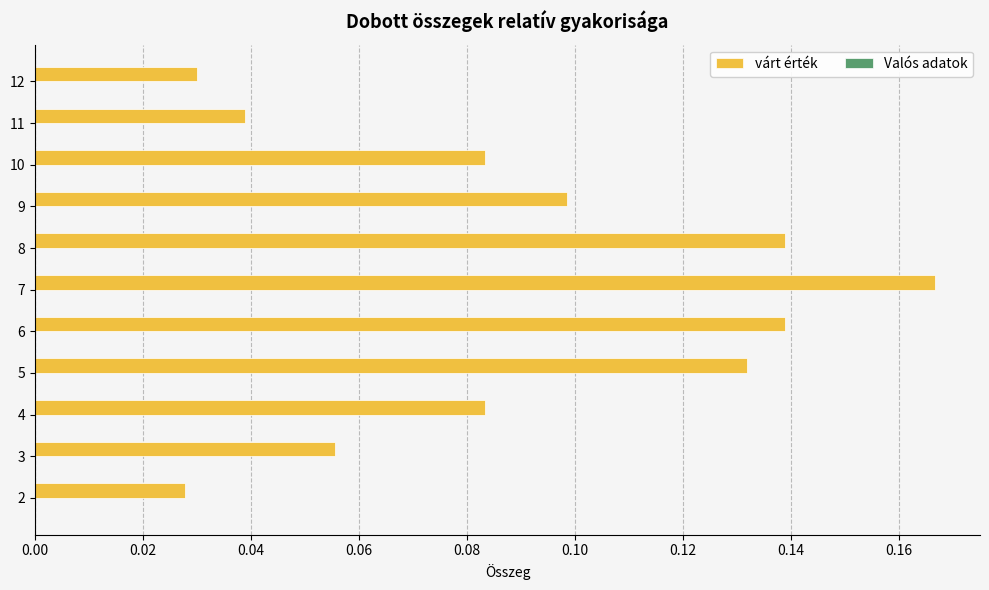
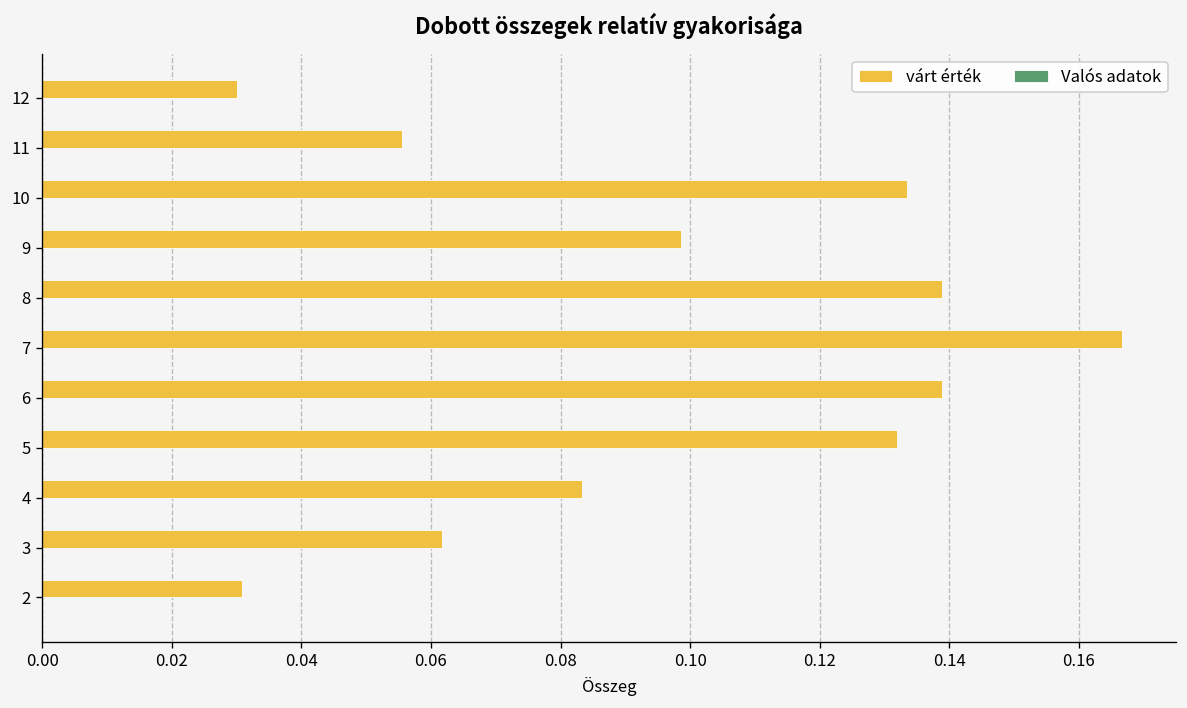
  {
    "várt érték": {
      "12": 0.030,
-     "11": 0.039,
-     "10": 0.083,
+     "11": 0.056,
+     "10": 0.134,
      "9": 0.099,
      "8": 0.139,
      "7": 0.167,
      "6": 0.139,
      "5": 0.132,
      "4": 0.083,
-     "3": 0.056,
-     "2": 0.028
+     "3": 0.062,
+     "2": 0.031
    },
    "Valós adatok": {
      "12": 0.000,
      "11": 0.000,
      "10": 0.000,
      "9": 0.000,
      "8": 0.000,
      "7": 0.000,
      "6": 0.000,
      "5": 0.000,
      "4": 0.000,
      "3": 0.000,
      "2": 0.000
    }
  }
